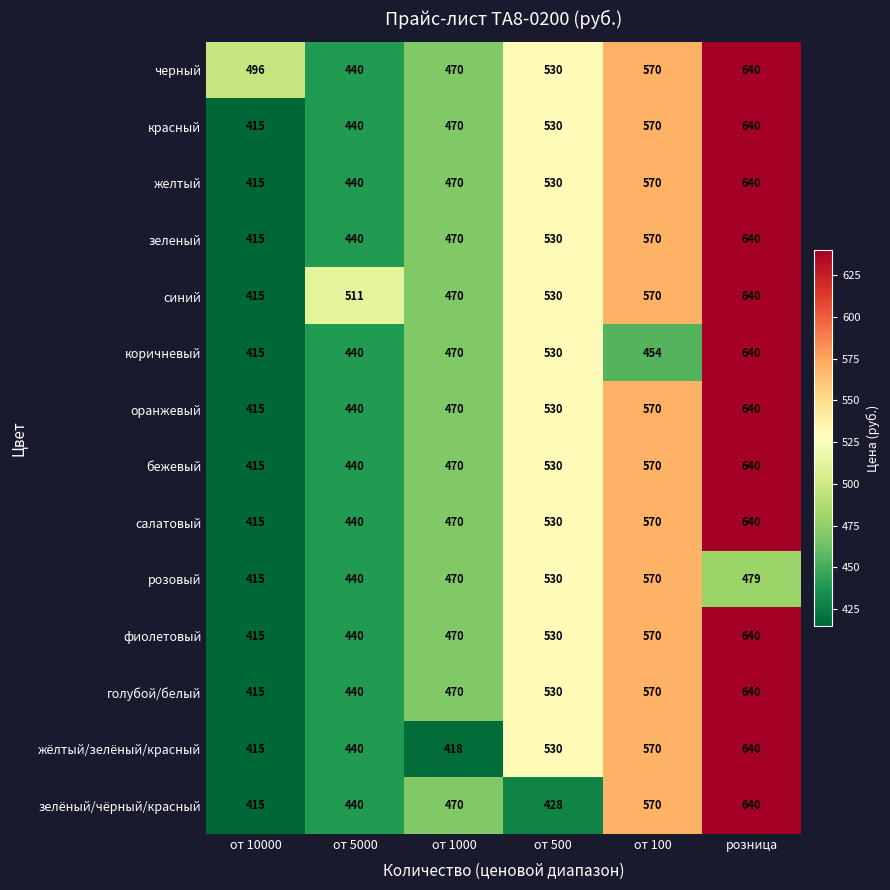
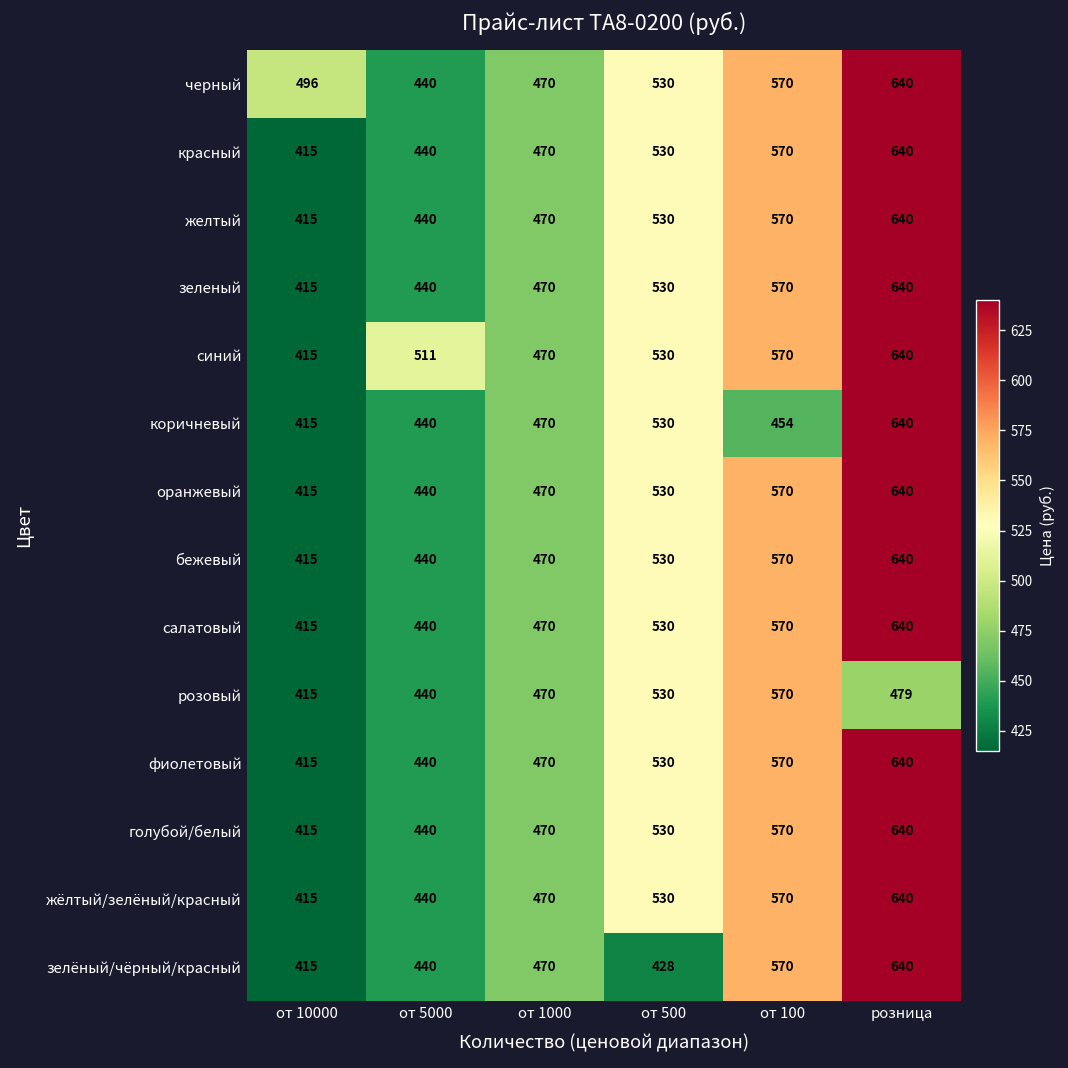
  {
    "черный": {
      "от 10000": 496,
      "от 5000": 440,
      "от 1000": 470,
      "от 500": 530,
      "от 100": 570,
      "розница": 640
    },
    "красный": {
      "от 10000": 415,
      "от 5000": 440,
      "от 1000": 470,
      "от 500": 530,
      "от 100": 570,
      "розница": 640
    },
    "желтый": {
      "от 10000": 415,
      "от 5000": 440,
      "от 1000": 470,
      "от 500": 530,
      "от 100": 570,
      "розница": 640
    },
    "зеленый": {
      "от 10000": 415,
      "от 5000": 440,
      "от 1000": 470,
      "от 500": 530,
      "от 100": 570,
      "розница": 640
    },
    "синий": {
      "от 10000": 415,
      "от 5000": 511,
      "от 1000": 470,
      "от 500": 530,
      "от 100": 570,
      "розница": 640
    },
    "коричневый": {
      "от 10000": 415,
      "от 5000": 440,
      "от 1000": 470,
      "от 500": 530,
      "от 100": 454,
      "розница": 640
    },
    "оранжевый": {
      "от 10000": 415,
      "от 5000": 440,
      "от 1000": 470,
      "от 500": 530,
      "от 100": 570,
      "розница": 640
    },
    "бежевый": {
      "от 10000": 415,
      "от 5000": 440,
      "от 1000": 470,
      "от 500": 530,
      "от 100": 570,
      "розница": 640
    },
    "салатовый": {
      "от 10000": 415,
      "от 5000": 440,
      "от 1000": 470,
      "от 500": 530,
      "от 100": 570,
      "розница": 640
    },
    "розовый": {
      "от 10000": 415,
      "от 5000": 440,
      "от 1000": 470,
      "от 500": 530,
      "от 100": 570,
      "розница": 479
    },
    "фиолетовый": {
      "от 10000": 415,
      "от 5000": 440,
      "от 1000": 470,
      "от 500": 530,
      "от 100": 570,
      "розница": 640
    },
    "голубой/белый": {
      "от 10000": 415,
      "от 5000": 440,
      "от 1000": 470,
      "от 500": 530,
      "от 100": 570,
      "розница": 640
    },
    "жёлтый/зелёный/красный": {
      "от 10000": 415,
      "от 5000": 440,
-     "от 1000": 418,
+     "от 1000": 470,
      "от 500": 530,
      "от 100": 570,
      "розница": 640
    },
    "зелёный/чёрный/красный": {
      "от 10000": 415,
      "от 5000": 440,
      "от 1000": 470,
      "от 500": 428,
      "от 100": 570,
      "розница": 640
    }
  }
